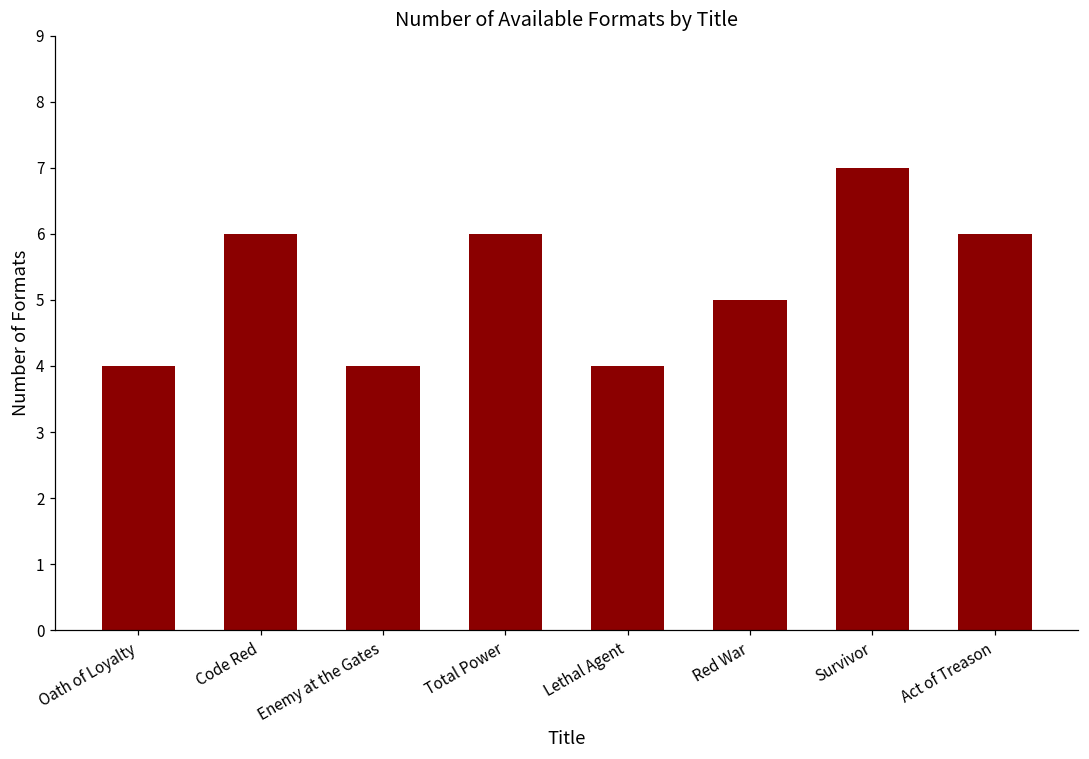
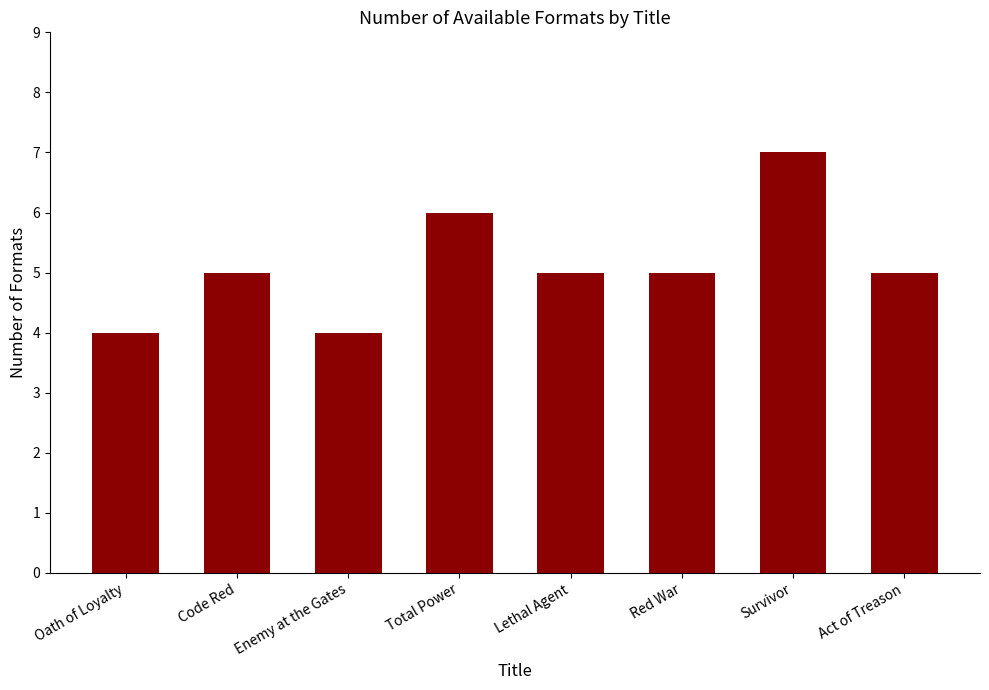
  {
    "Oath of Loyalty": 4,
-   "Code Red": 6,
+   "Code Red": 5,
    "Enemy at the Gates": 4,
    "Total Power": 6,
-   "Lethal Agent": 4,
+   "Lethal Agent": 5,
    "Red War": 5,
    "Survivor": 7,
-   "Act of Treason": 6
+   "Act of Treason": 5
  }
